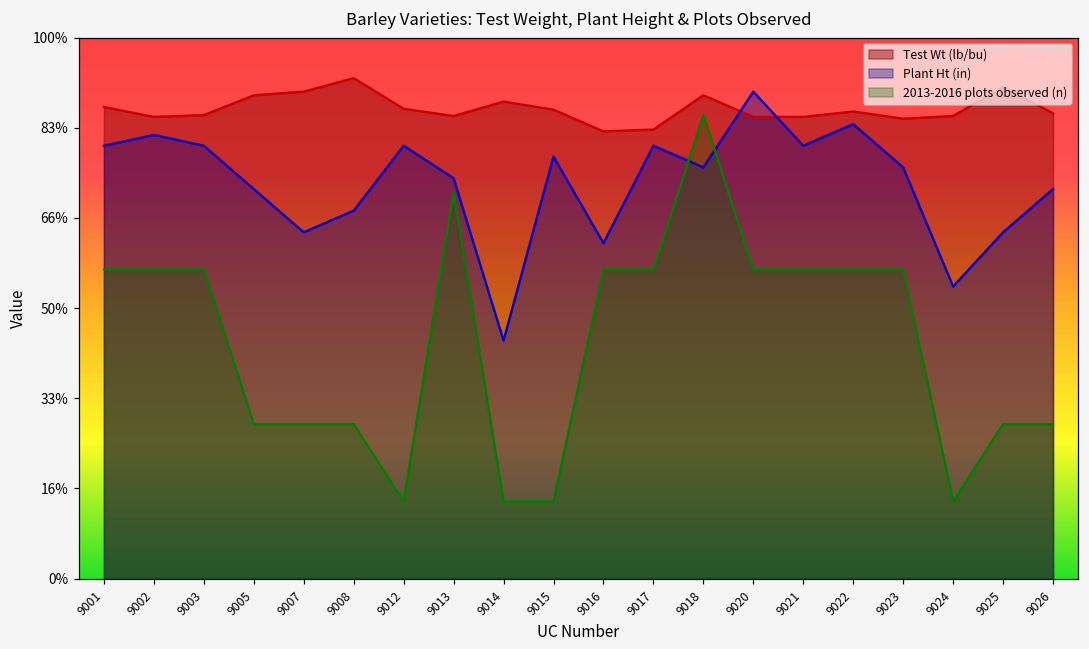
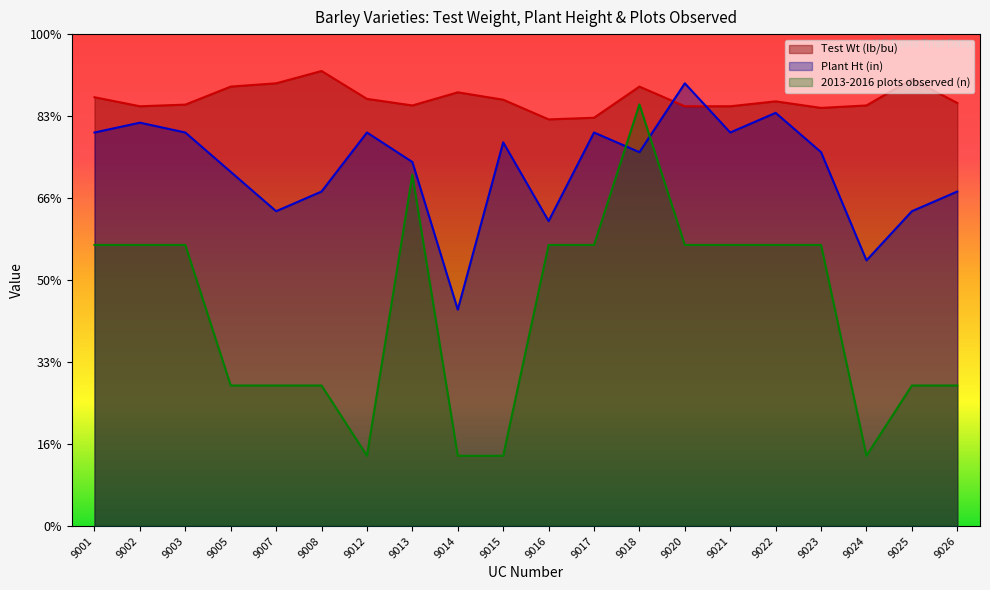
  {
    "Test Wt (lb/bu)": {
      "9001": "87%",
      "9002": "85%",
      "9003": "86%",
      "9005": "89%",
      "9007": "90%",
      "9008": "93%",
      "9012": "87%",
      "9013": "86%",
      "9014": "88%",
      "9015": "87%",
      "9016": "83%",
      "9017": "83%",
      "9018": "89%",
      "9020": "85%",
      "9021": "85%",
      "9022": "86%",
      "9023": "85%",
      "9024": "86%",
      "9026": "86%"
    },
    "Plant Ht (in)": {
      "9001": "80%",
      "9002": "82%",
      "9003": "80%",
      "9005": "72%",
      "9007": "64%",
      "9008": "68%",
      "9012": "80%",
      "9013": "74%",
      "9014": "44%",
      "9015": "78%",
      "9016": "62%",
      "9017": "80%",
      "9018": "76%",
      "9020": "90%",
      "9021": "80%",
      "9022": "84%",
      "9023": "76%",
      "9024": "54%",
      "9025": "64%",
-     "9026": "72%"
+     "9026": "68%"
    },
    "2013-2016 plots observed (n)": {
      "9001": "57%",
      "9002": "57%",
      "9003": "57%",
      "9005": "29%",
      "9007": "29%",
      "9008": "29%",
      "9012": "14%",
      "9013": "71%",
      "9014": "14%",
      "9015": "14%",
      "9016": "57%",
      "9017": "57%",
      "9018": "86%",
      "9020": "57%",
      "9021": "57%",
      "9022": "57%",
      "9023": "57%",
      "9024": "14%",
      "9025": "29%",
      "9026": "29%"
    }
  }
